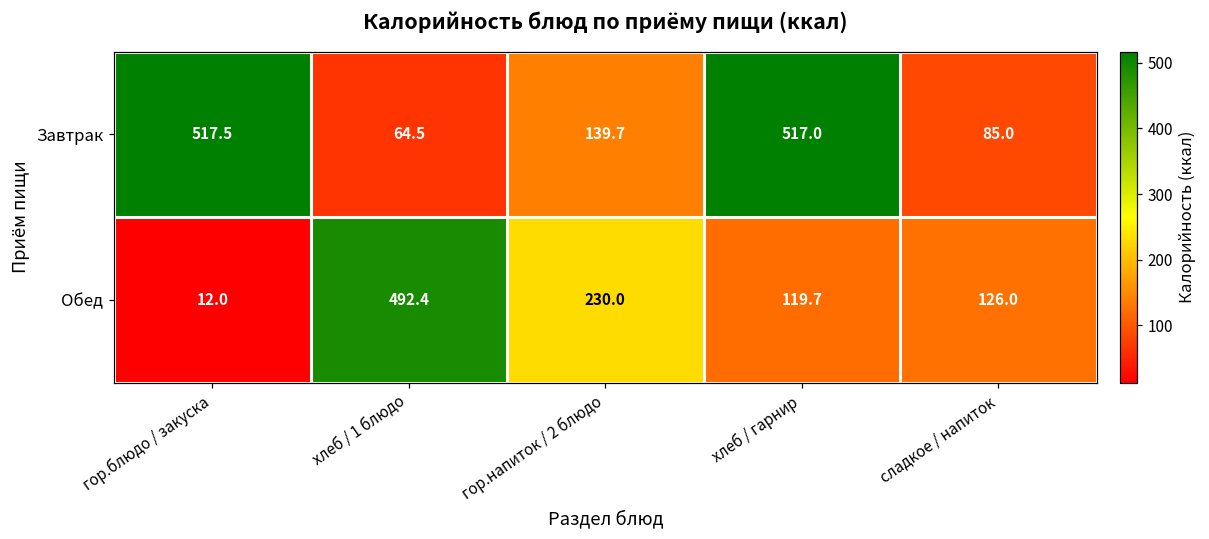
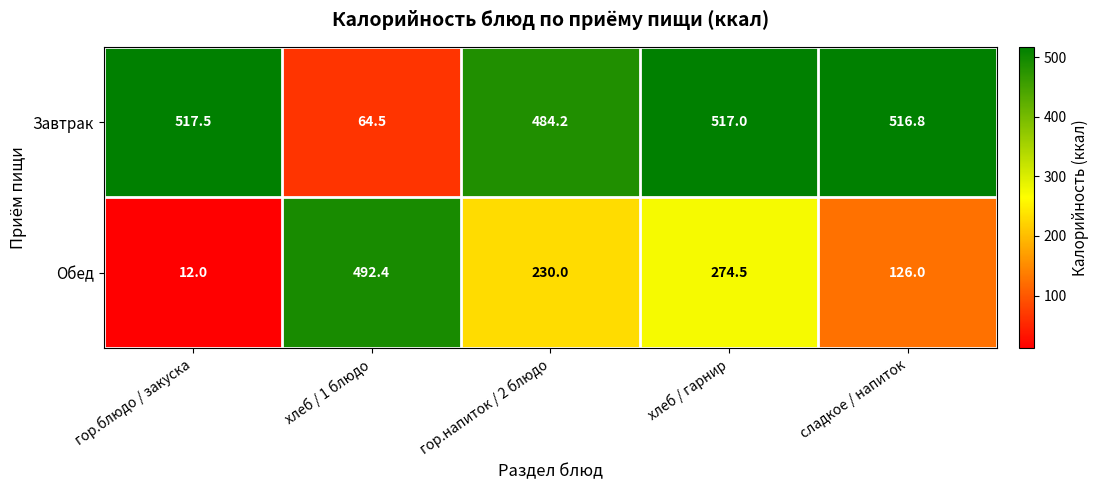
  {
    "Завтрак": {
      "гор.блюдо / закуска": 517.5,
      "хлеб / 1 блюдо": 64.5,
-     "гор.напиток / 2 блюдо": 139.7,
+     "гор.напиток / 2 блюдо": 484.2,
      "хлеб / гарнир": 517.0,
-     "сладкое / напиток": 85.0
+     "сладкое / напиток": 516.8
    },
    "Обед": {
      "гор.блюдо / закуска": 12.0,
      "хлеб / 1 блюдо": 492.4,
      "гор.напиток / 2 блюдо": 230.0,
-     "хлеб / гарнир": 119.7,
+     "хлеб / гарнир": 274.5,
      "сладкое / напиток": 126.0
    }
  }
